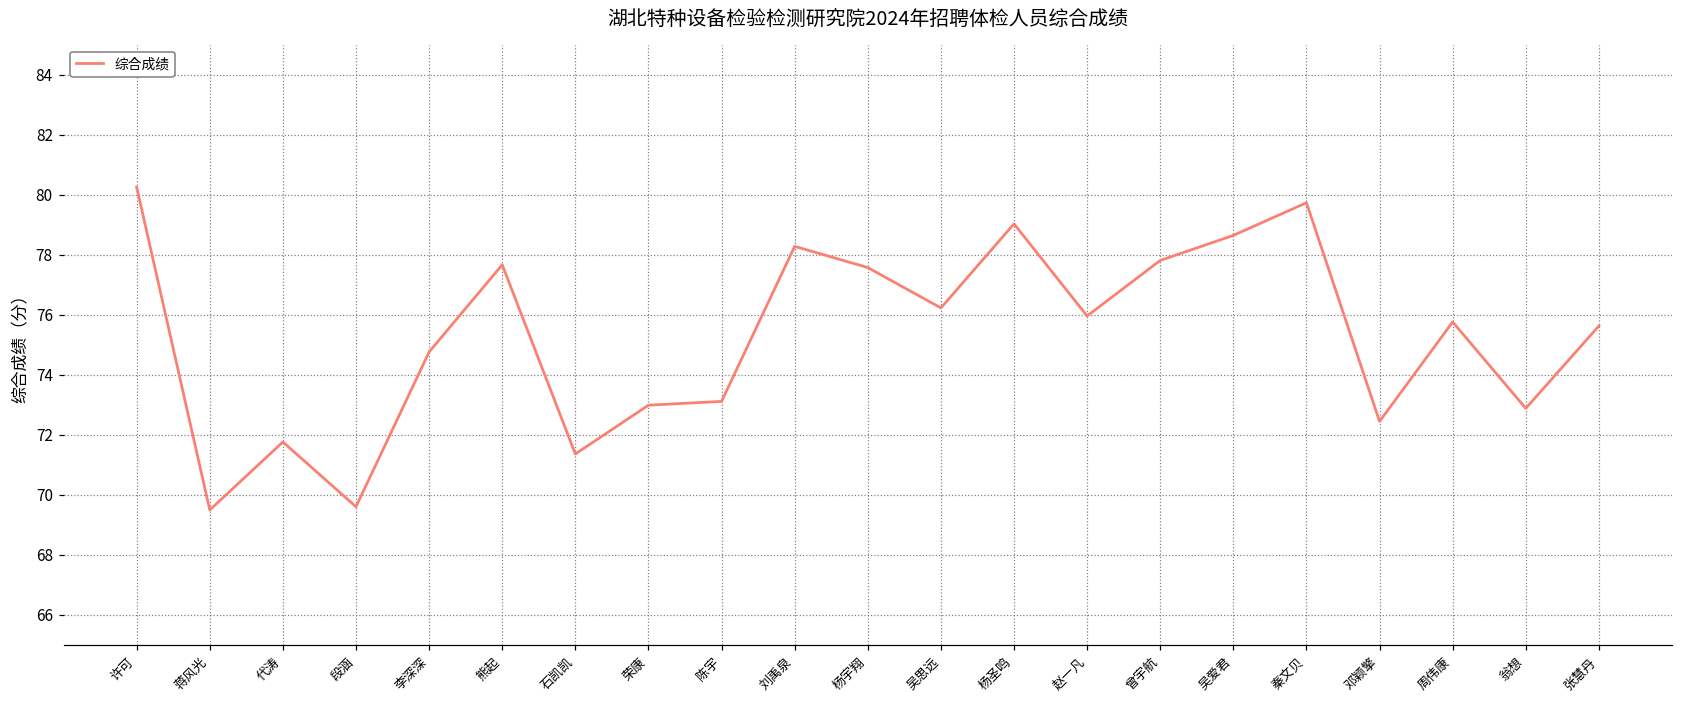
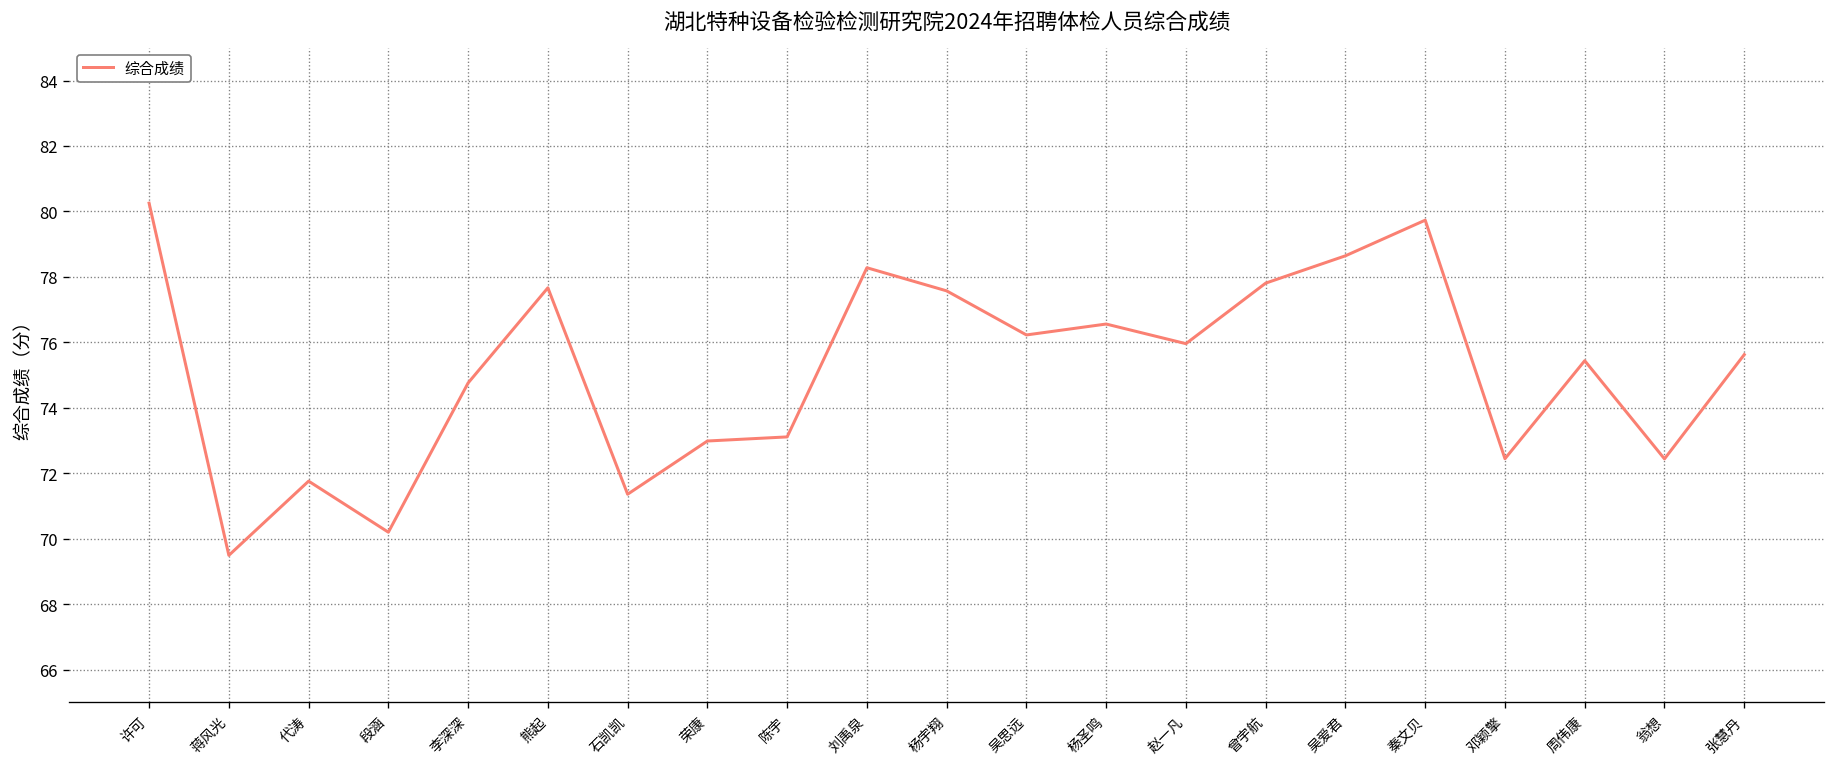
  {
    "许可": 80.3,
    "蒋风光": 69.5,
    "代涛": 71.8,
-   "段涵": 69.6,
+   "段涵": 70.2,
    "李深深": 74.8,
    "熊起": 77.7,
    "石凯凯": 71.4,
    "荣康": 73.0,
    "陈宇": 73.1,
    "刘禹泉": 78.3,
    "杨宇翔": 77.6,
    "吴思远": 76.2,
-   "杨圣鸣": 79.0,
+   "杨圣鸣": 76.6,
    "赵一凡": 76.0,
    "曾宇航": 77.8,
    "吴爱君": 78.6,
    "秦文贝": 79.7,
    "邓颖擎": 72.4,
-   "周伟康": 75.8,
-   "翁想": 72.9,
+   "周伟康": 75.4,
+   "翁想": 72.4,
    "张慧丹": 75.6
  }
